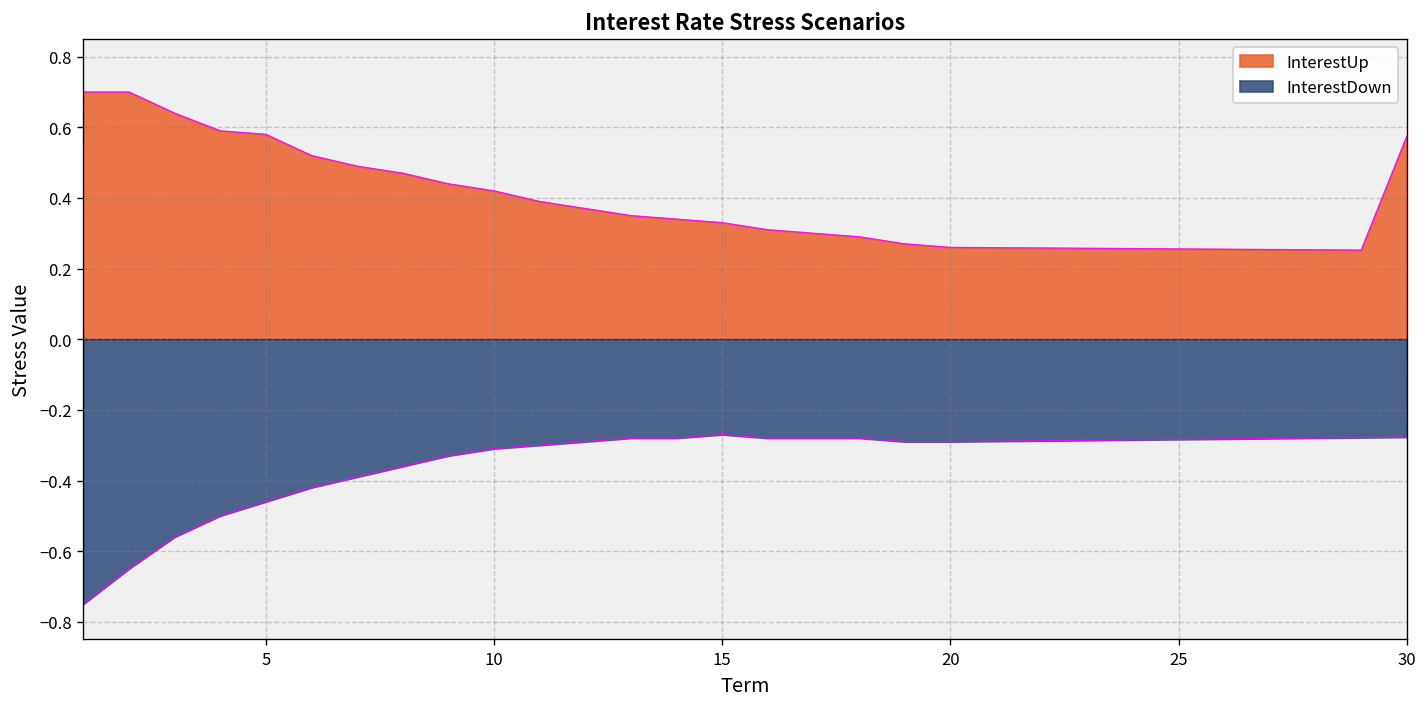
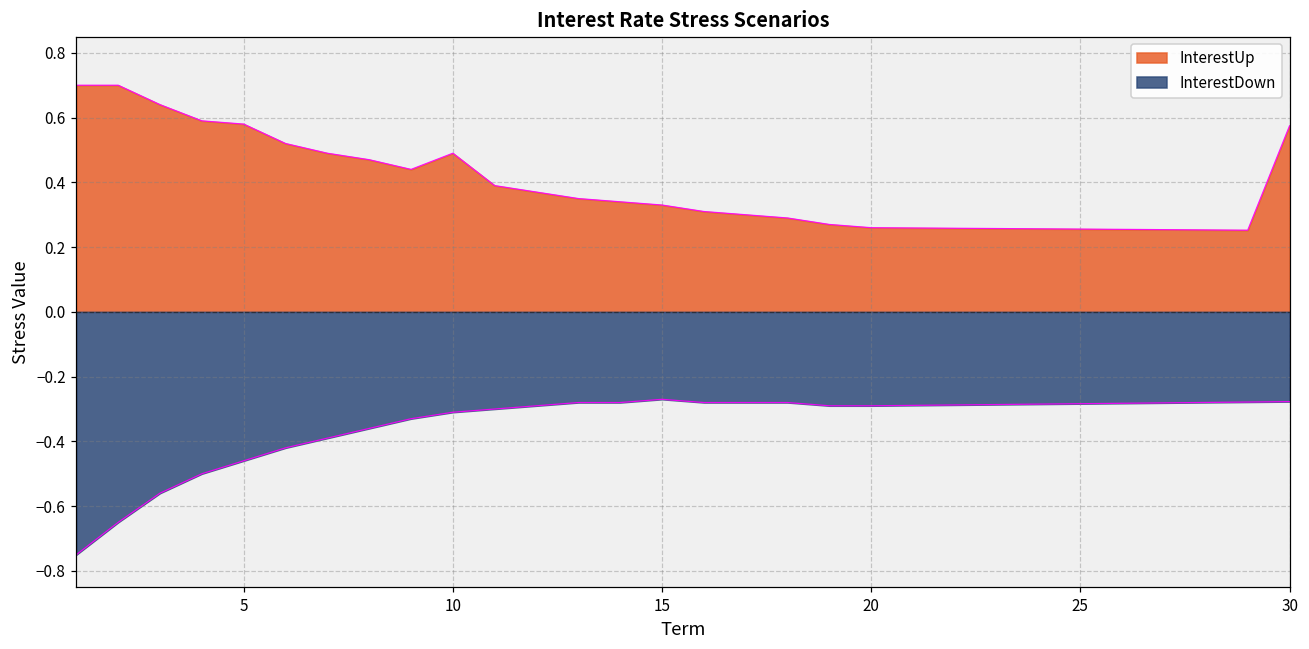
  {
    "InterestUp": {
      "5": 0.58,
-     "10": 0.42,
+     "10": 0.49,
      "15": 0.33,
      "20": 0.26,
      "25": 0.26,
      "30": 0.57
    }
  }
